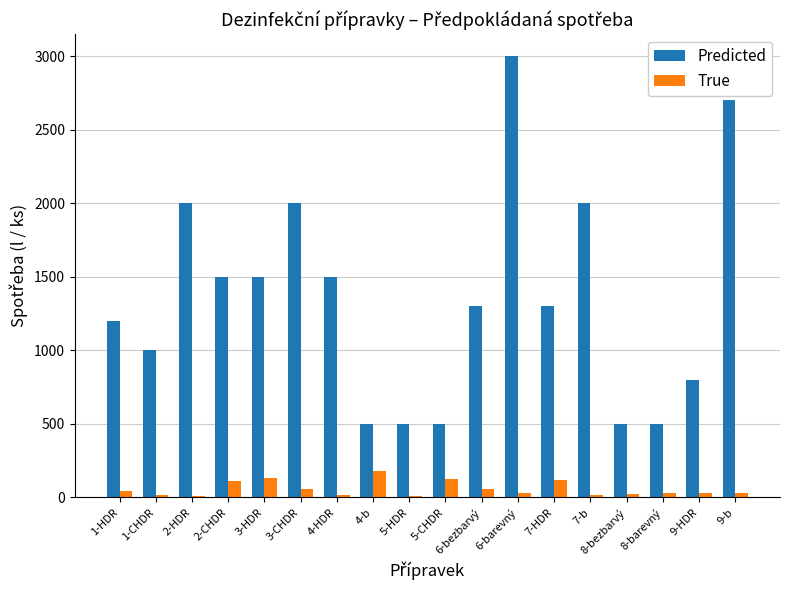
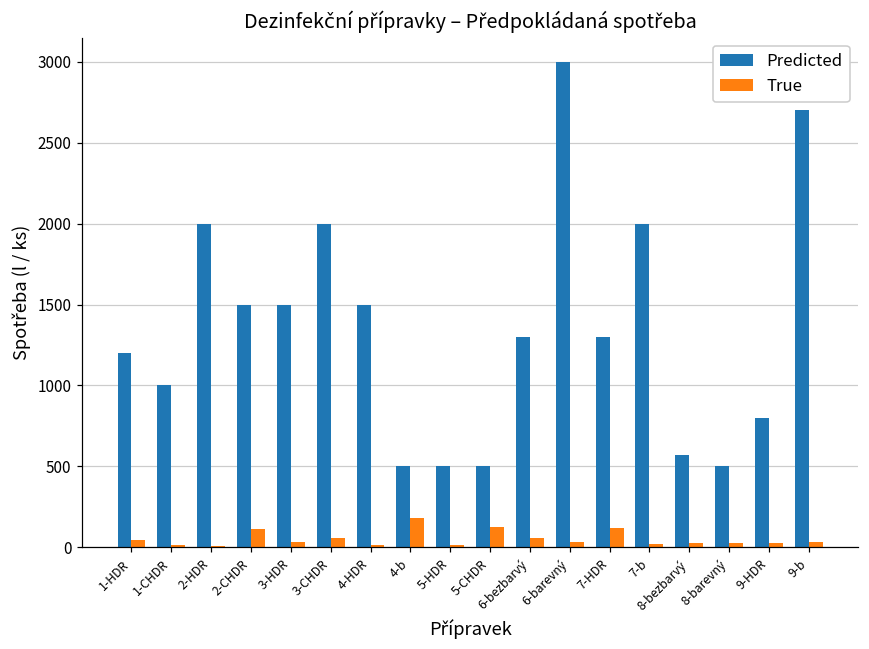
  {
    "Predicted": {
      "1-HDR": 1200,
      "1-CHDR": 1000,
      "2-HDR": 2000,
      "2-CHDR": 1500,
      "3-HDR": 1500,
      "3-CHDR": 2000,
      "4-HDR": 1500,
      "4-b": 500,
      "5-HDR": 500,
      "5-CHDR": 500,
      "6-bezbarvý": 1300,
      "6-barevný": 3000,
      "7-HDR": 1300,
      "7-b": 2000,
-     "8-bezbarvý": 500,
+     "8-bezbarvý": 570,
      "8-barevný": 500,
      "9-HDR": 800,
      "9-b": 2700
    },
    "True": {
      "1-HDR": 50,
      "2-CHDR": 110,
-     "3-HDR": 130,
+     "3-HDR": 30,
      "3-CHDR": 60,
      "4-b": 180,
      "5-CHDR": 130,
      "6-bezbarvý": 60,
      "6-barevný": 30,
      "7-HDR": 120,
      "7-b": 20,
      "8-bezbarvý": 30,
      "8-barevný": 30,
      "9-HDR": 30,
      "9-b": 30
    }
  }
